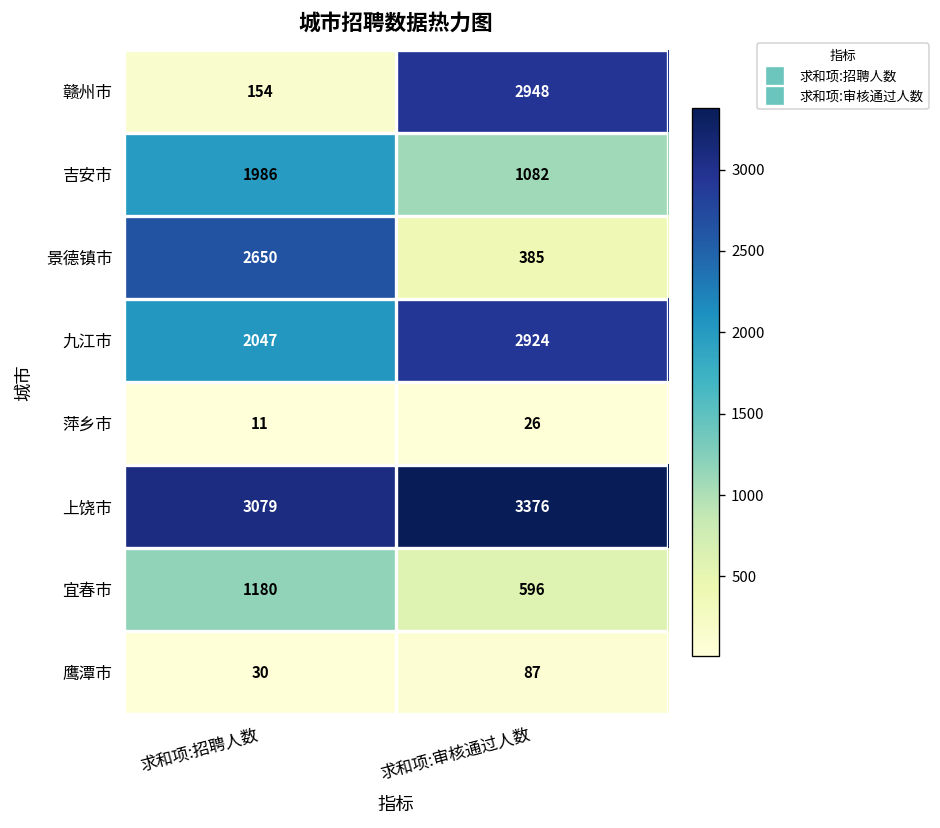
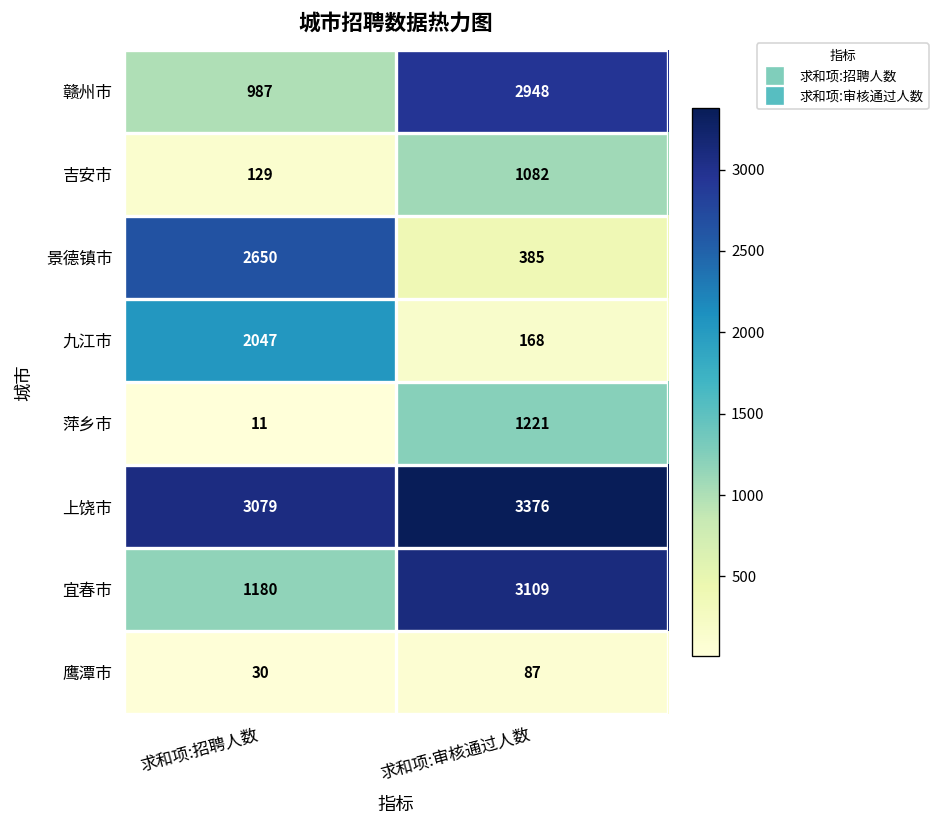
  {
    "赣州市": {
-     "求和项:招聘人数": 154,
+     "求和项:招聘人数": 987,
      "求和项:审核通过人数": 2948
    },
    "吉安市": {
-     "求和项:招聘人数": 1986,
+     "求和项:招聘人数": 129,
      "求和项:审核通过人数": 1082
    },
    "景德镇市": {
      "求和项:招聘人数": 2650,
      "求和项:审核通过人数": 385
    },
    "九江市": {
      "求和项:招聘人数": 2047,
-     "求和项:审核通过人数": 2924
+     "求和项:审核通过人数": 168
    },
    "萍乡市": {
      "求和项:招聘人数": 11,
-     "求和项:审核通过人数": 26
+     "求和项:审核通过人数": 1221
    },
    "上饶市": {
      "求和项:招聘人数": 3079,
      "求和项:审核通过人数": 3376
    },
    "宜春市": {
      "求和项:招聘人数": 1180,
-     "求和项:审核通过人数": 596
+     "求和项:审核通过人数": 3109
    },
    "鹰潭市": {
      "求和项:招聘人数": 30,
      "求和项:审核通过人数": 87
    }
  }
